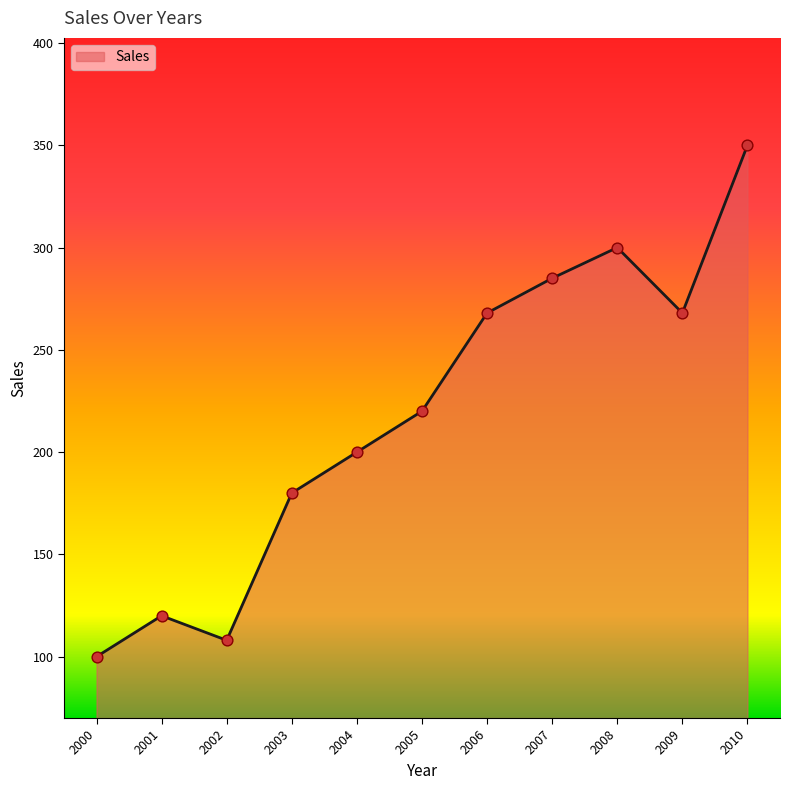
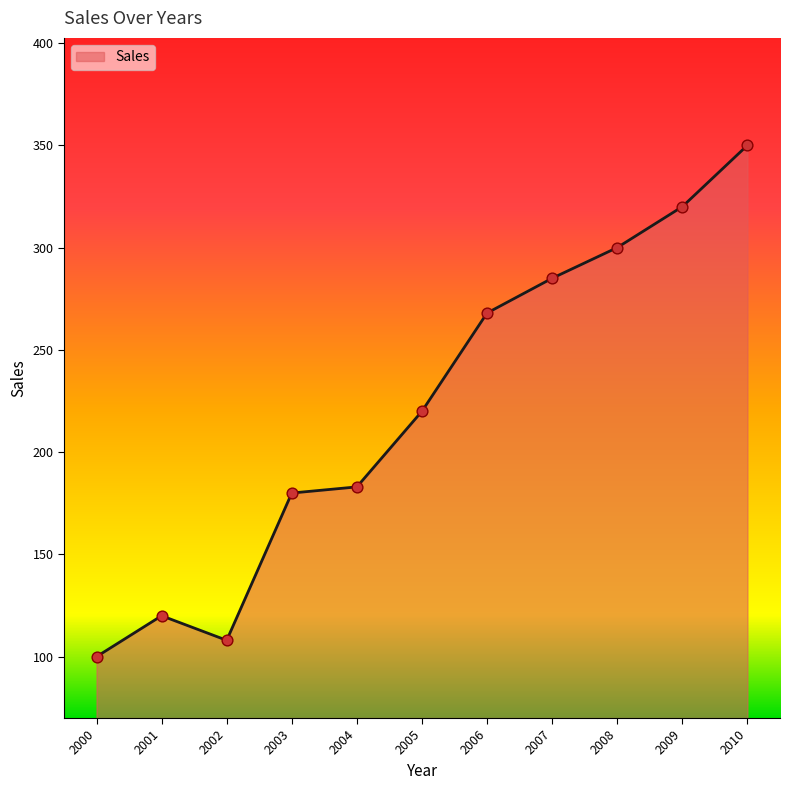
  {
    "2000": 100,
    "2001": 120,
    "2002": 108,
    "2003": 180,
-   "2004": 200,
+   "2004": 183,
    "2005": 220,
    "2006": 268,
    "2007": 285,
    "2008": 300,
-   "2009": 268,
+   "2009": 320,
    "2010": 350
  }
